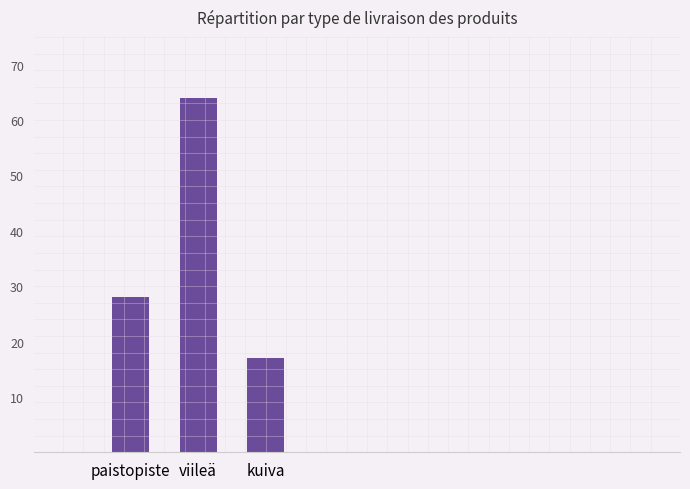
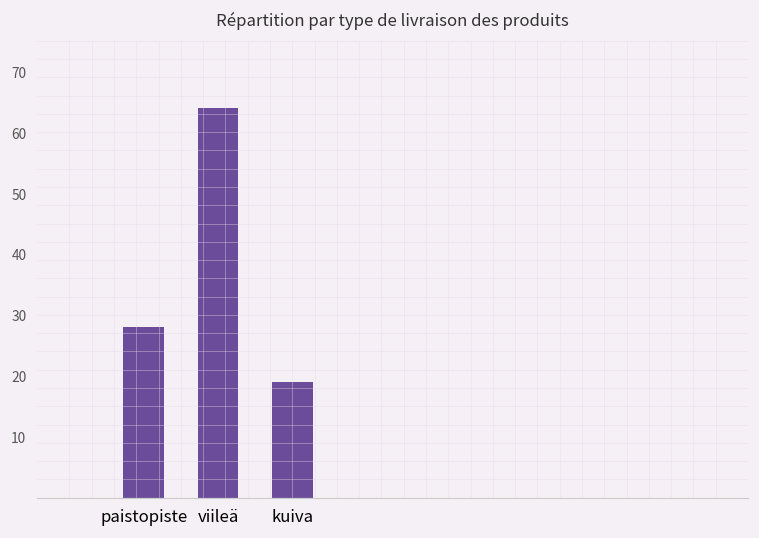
  {
    "paistopiste": 28,
    "viileä": 64,
-   "kuiva": 17
+   "kuiva": 19
  }
